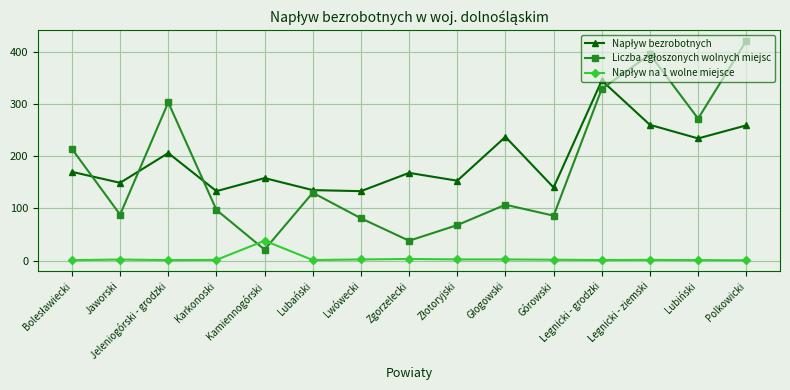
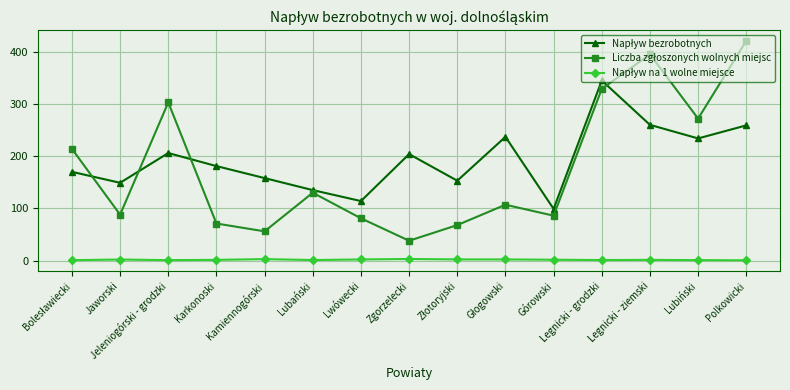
  {
    "Napływ bezrobotnych": {
      "Bolesławiecki": 170,
      "Jaworski": 150,
      "Jeleniogórski - grodzki": 210,
-     "Karkonoski": 130,
+     "Karkonoski": 180,
      "Kamiennogórski": 160,
      "Lubański": 140,
-     "Lwówecki": 130,
-     "Zgorzelecki": 170,
+     "Lwówecki": 110,
+     "Zgorzelecki": 200,
      "Złotoryjski": 150,
      "Głogowski": 240,
-     "Górowski": 140,
+     "Górowski": 100,
      "Legnicki - ziemski": 260,
      "Lubiński": 230,
      "Polkowicki": 260
    },
    "Liczba zgłoszonych wolnych miejsc": {
      "Bolesławiecki": 210,
      "Jaworski": 90,
      "Jeleniogórski - grodzki": 300,
-     "Karkonoski": 100,
-     "Kamiennogórski": 20,
+     "Karkonoski": 70,
+     "Kamiennogórski": 60,
      "Lubański": 130,
      "Lwówecki": 80,
      "Zgorzelecki": 40,
      "Złotoryjski": 70,
      "Głogowski": 110,
      "Górowski": 90,
      "Legnicki - grodzki": 330,
      "Lubiński": 270
    },
    "Napływ na 1 wolne miejsce": {
      "Bolesławiecki": 0,
      "Jaworski": 0,
      "Jeleniogórski - grodzki": 0,
      "Karkonoski": 0,
-     "Kamiennogórski": 40,
+     "Kamiennogórski": 0,
      "Lubański": 0,
      "Lwówecki": 0,
      "Zgorzelecki": 0,
      "Złotoryjski": 0,
      "Głogowski": 0,
      "Górowski": 0,
      "Legnicki - grodzki": 0,
      "Legnicki - ziemski": 0,
      "Lubiński": 0,
      "Polkowicki": 0
    }
  }
